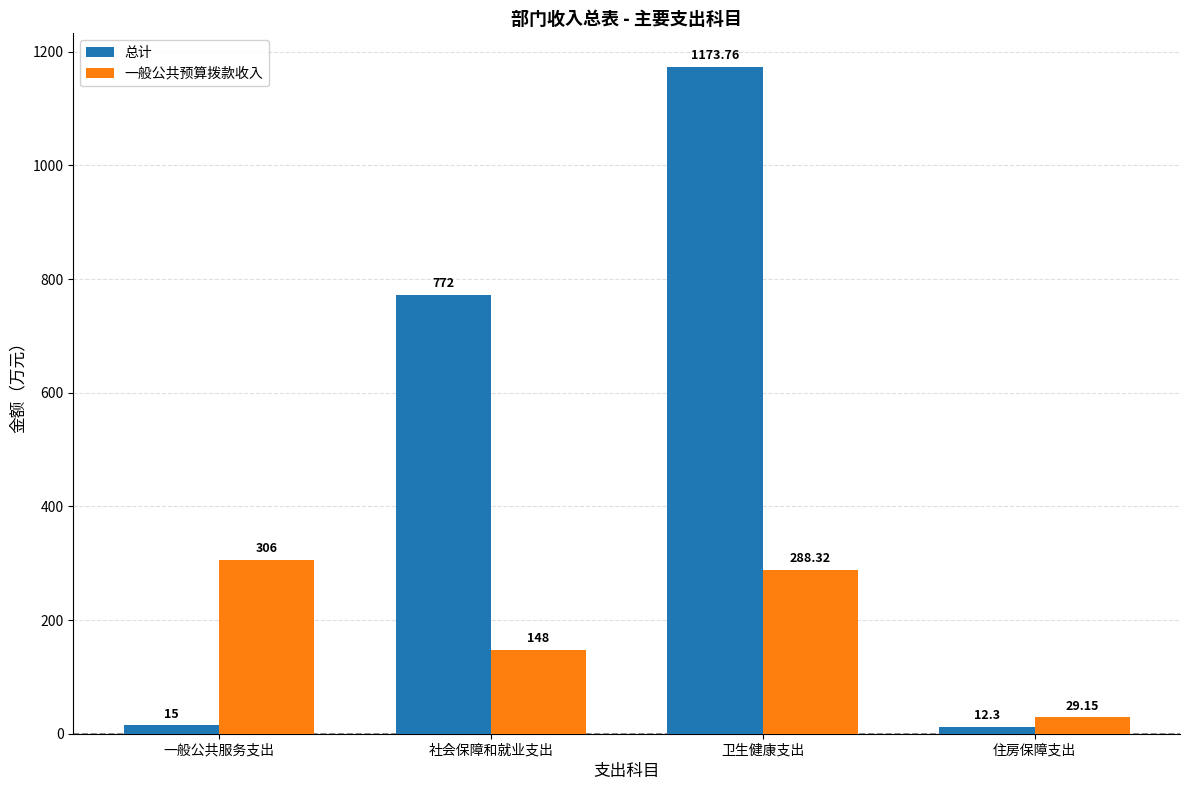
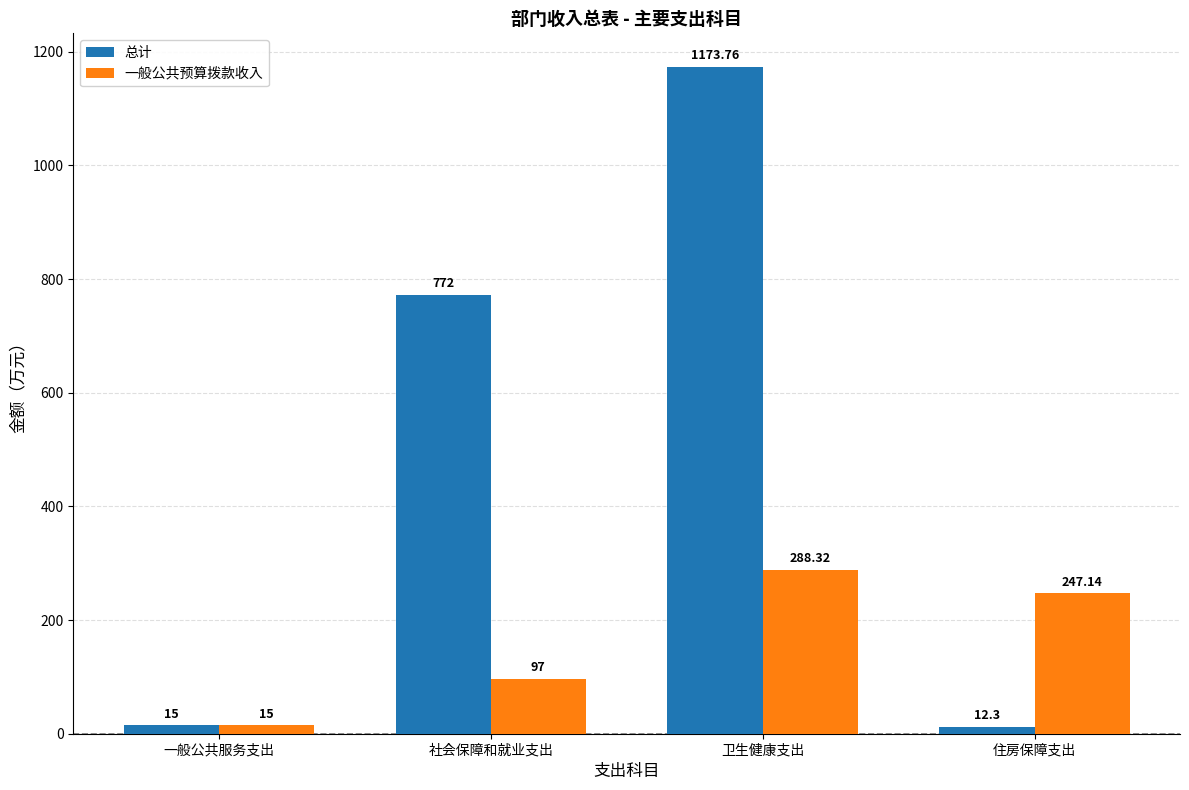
  {
    "总计": {
      "一般公共服务支出": 15,
      "社会保障和就业支出": 772,
      "卫生健康支出": 1173.76,
      "住房保障支出": 12.3
    },
    "一般公共预算拨款收入": {
-     "一般公共服务支出": 306,
-     "社会保障和就业支出": 148,
+     "一般公共服务支出": 15,
+     "社会保障和就业支出": 97,
      "卫生健康支出": 288.32,
-     "住房保障支出": 29.15
+     "住房保障支出": 247.14
    }
  }
